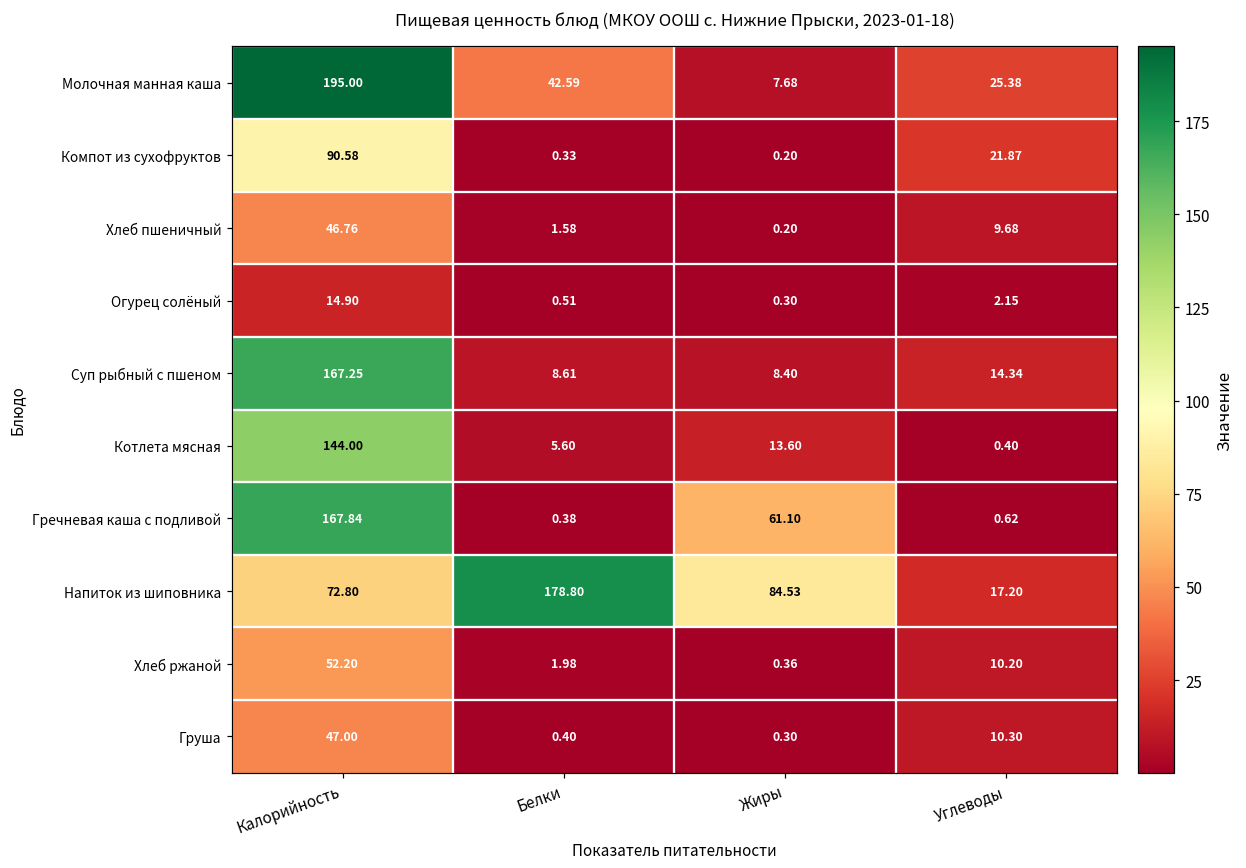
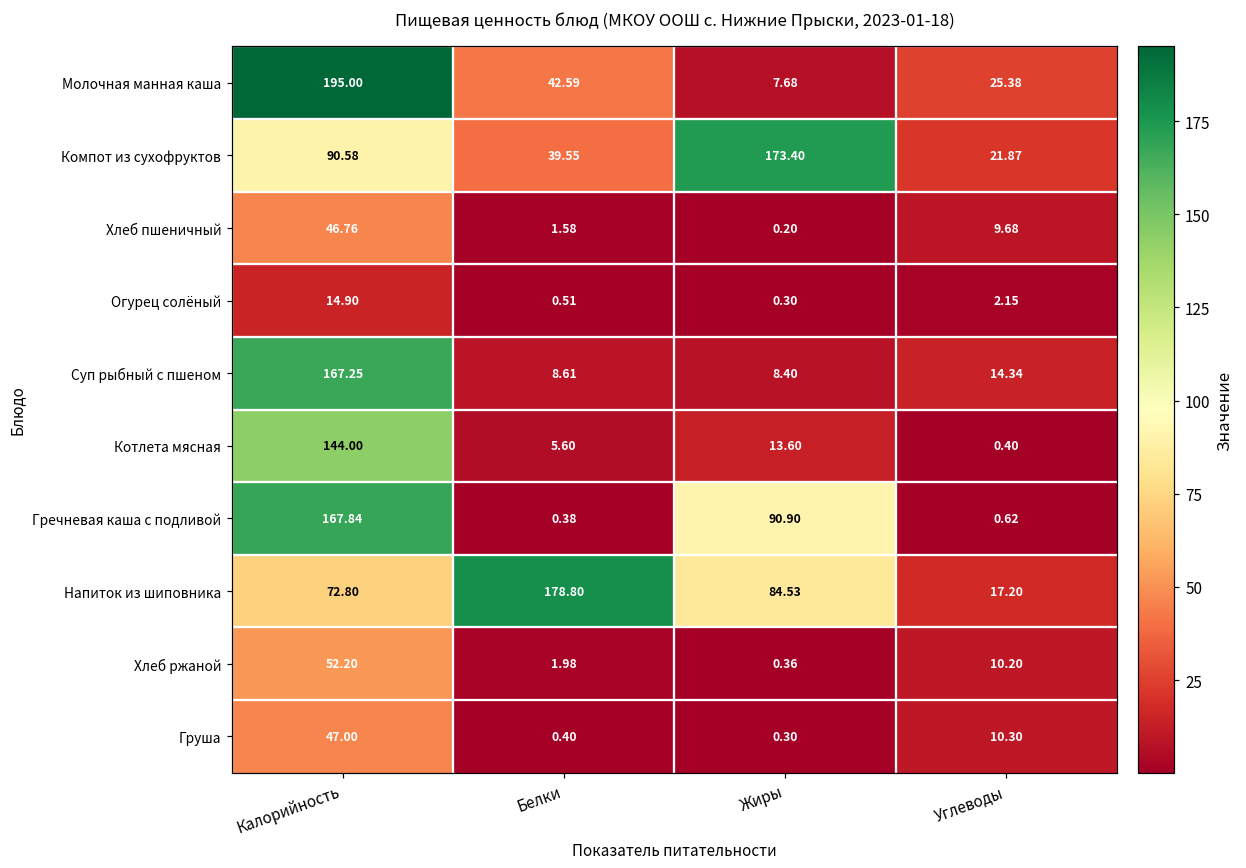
  {
    "Молочная манная каша": {
      "Калорийность": 195.00,
      "Белки": 42.59,
      "Жиры": 7.68,
      "Углеводы": 25.38
    },
    "Компот из сухофруктов": {
      "Калорийность": 90.58,
-     "Белки": 0.33,
-     "Жиры": 0.20,
+     "Белки": 39.55,
+     "Жиры": 173.40,
      "Углеводы": 21.87
    },
    "Хлеб пшеничный": {
      "Калорийность": 46.76,
      "Белки": 1.58,
      "Жиры": 0.20,
      "Углеводы": 9.68
    },
    "Огурец солёный": {
      "Калорийность": 14.90,
      "Белки": 0.51,
      "Жиры": 0.30,
      "Углеводы": 2.15
    },
    "Суп рыбный с пшеном": {
      "Калорийность": 167.25,
      "Белки": 8.61,
      "Жиры": 8.40,
      "Углеводы": 14.34
    },
    "Котлета мясная": {
      "Калорийность": 144.00,
      "Белки": 5.60,
      "Жиры": 13.60,
      "Углеводы": 0.40
    },
    "Гречневая каша с подливой": {
      "Калорийность": 167.84,
      "Белки": 0.38,
-     "Жиры": 61.10,
+     "Жиры": 90.90,
      "Углеводы": 0.62
    },
    "Напиток из шиповника": {
      "Калорийность": 72.80,
      "Белки": 178.80,
      "Жиры": 84.53,
      "Углеводы": 17.20
    },
    "Хлеб ржаной": {
      "Калорийность": 52.20,
      "Белки": 1.98,
      "Жиры": 0.36,
      "Углеводы": 10.20
    },
    "Груша": {
      "Калорийность": 47.00,
      "Белки": 0.40,
      "Жиры": 0.30,
      "Углеводы": 10.30
    }
  }
